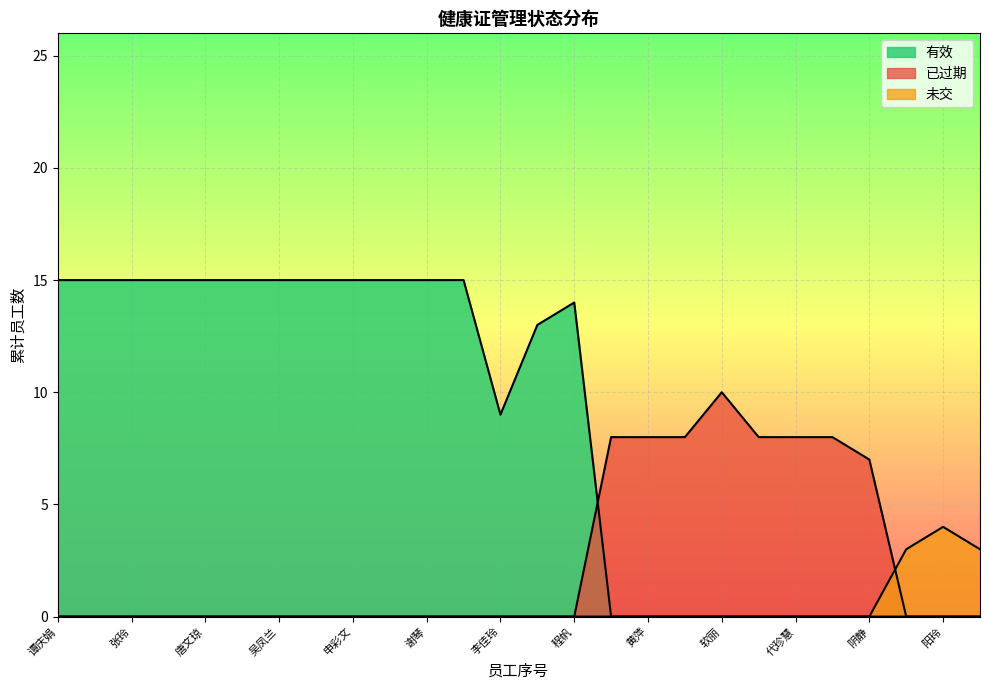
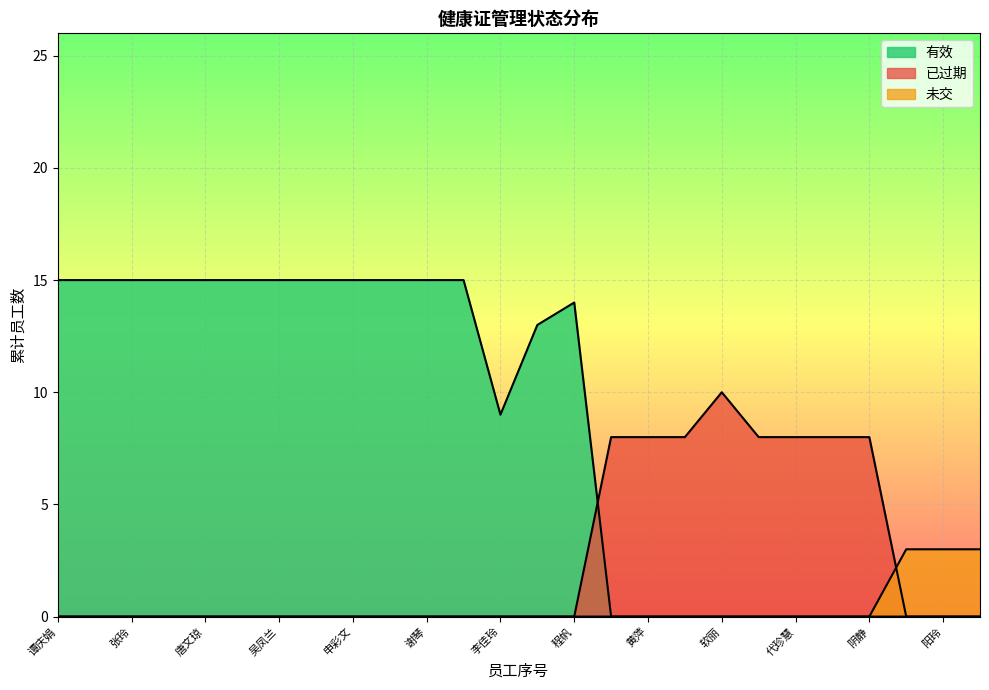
  {
    "有效": {
      "谭庆娟": 15,
      "张玲": 15,
      "唐文琼": 15,
      "吴凤兰": 15,
      "申彩文": 15,
      "谢琴": 15,
      "李佳玲": 9,
      "程帆": 14
    },
    "已过期": {
      "黄萍": 8,
      "软丽": 10,
      "代珍慧": 8,
-     "阴静": 7
+     "阴静": 8
    },
    "未交": {
-     "阳玲": 4
+     "阳玲": 3
    }
  }
